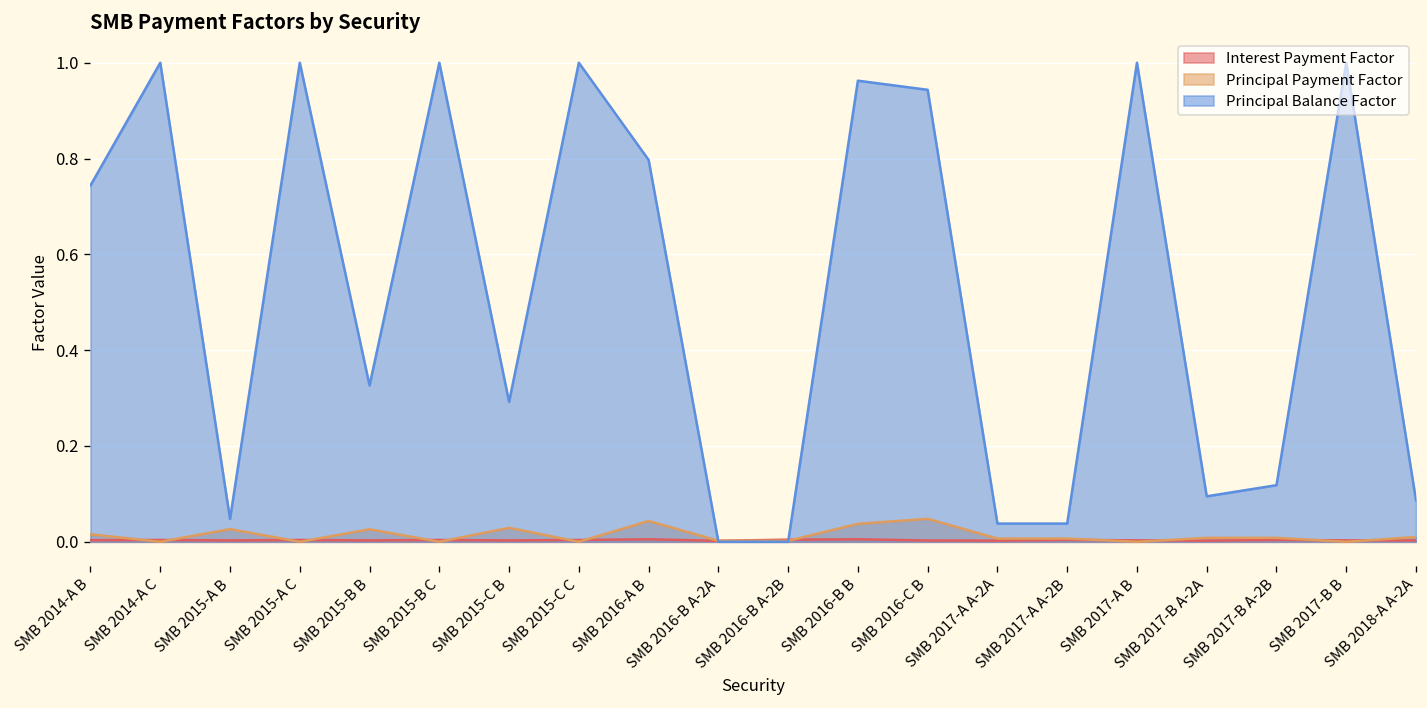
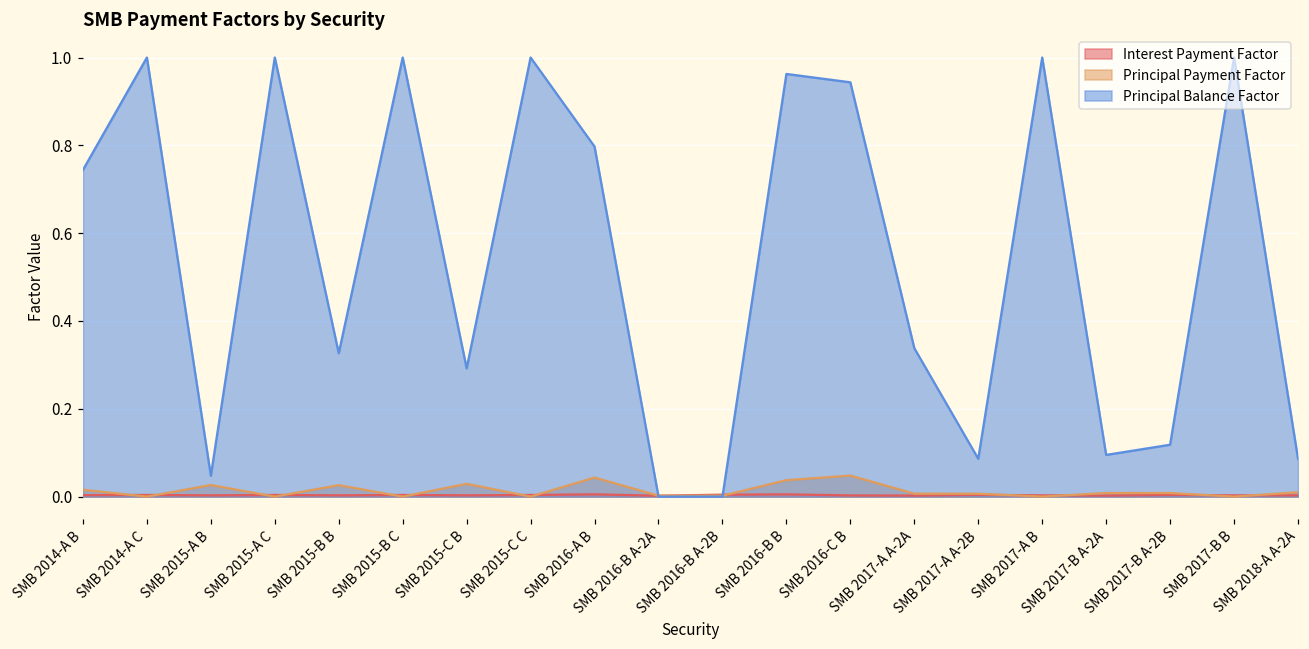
  {
    "Principal Balance Factor": {
      "SMB 2014-A B": 0.74,
      "SMB 2014-A C": 1.00,
      "SMB 2015-A B": 0.05,
      "SMB 2015-A C": 1.00,
      "SMB 2015-B B": 0.33,
      "SMB 2015-B C": 1.00,
      "SMB 2015-C B": 0.29,
      "SMB 2015-C C": 1.00,
      "SMB 2016-A B": 0.80,
      "SMB 2016-B B": 0.96,
      "SMB 2016-C B": 0.94,
-     "SMB 2017-A A-2A": 0.04,
-     "SMB 2017-A A-2B": 0.04,
+     "SMB 2017-A A-2A": 0.34,
+     "SMB 2017-A A-2B": 0.09,
      "SMB 2017-A B": 1.00,
      "SMB 2017-B A-2A": 0.09,
      "SMB 2017-B A-2B": 0.12,
      "SMB 2018-A A-2A": 0.09
    }
  }
